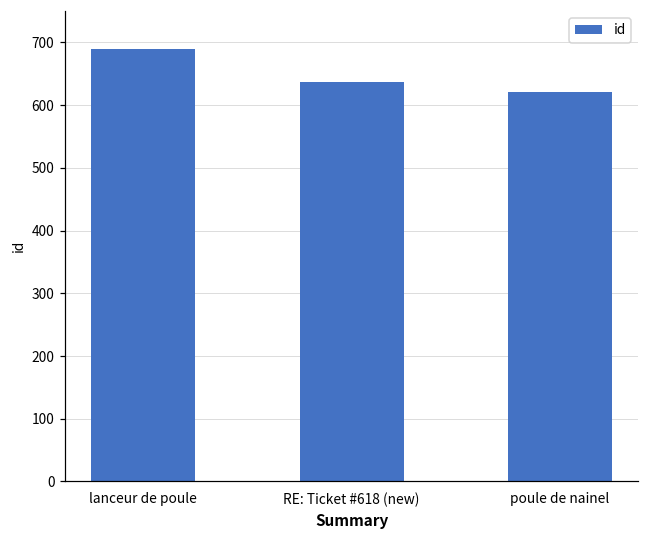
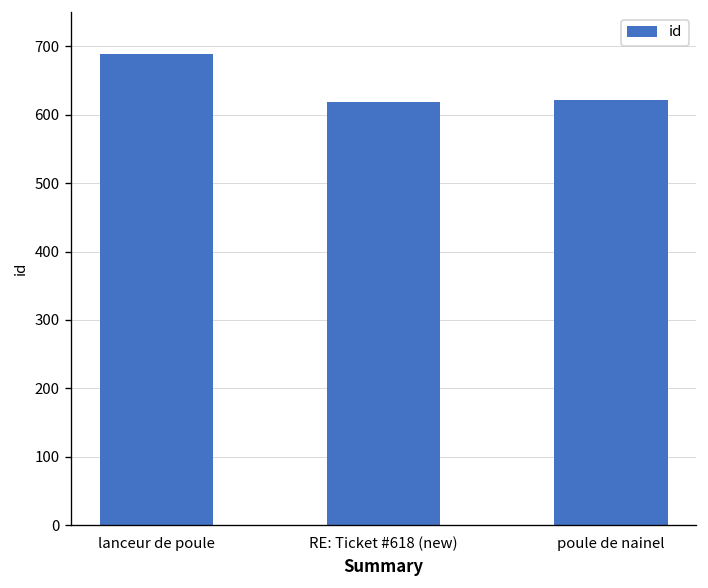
  {
    "lanceur de poule": 690,
-   "RE: Ticket #618 (new)": 640,
+   "RE: Ticket #618 (new)": 620,
    "poule de nainel": 620
  }
